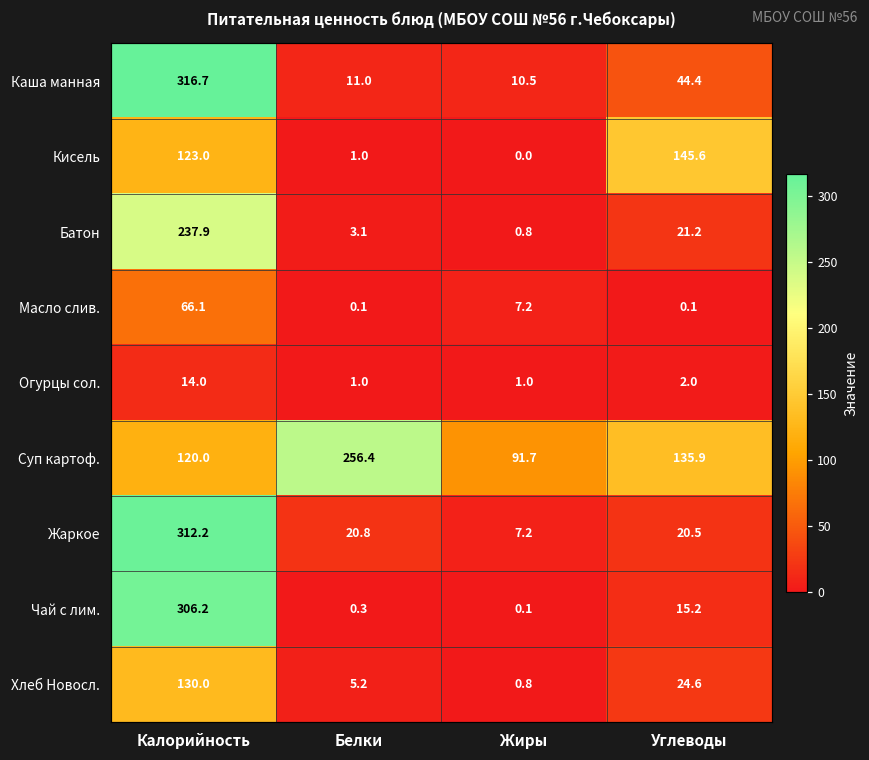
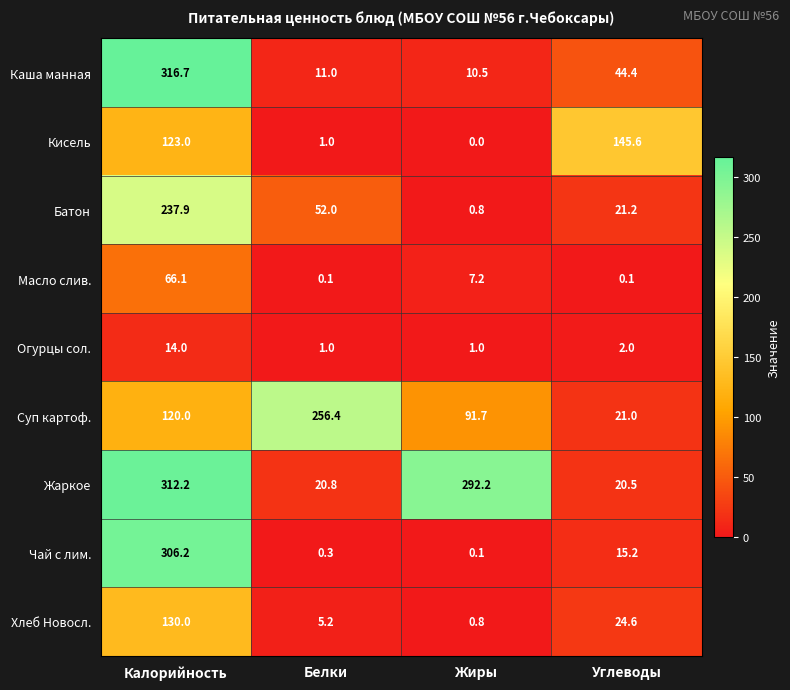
  {
    "Каша манная": {
      "Калорийность": 316.7,
      "Белки": 11.0,
      "Жиры": 10.5,
      "Углеводы": 44.4
    },
    "Кисель": {
      "Калорийность": 123.0,
      "Белки": 1.0,
      "Жиры": 0.0,
      "Углеводы": 145.6
    },
    "Батон": {
      "Калорийность": 237.9,
-     "Белки": 3.1,
+     "Белки": 52.0,
      "Жиры": 0.8,
      "Углеводы": 21.2
    },
    "Масло слив.": {
      "Калорийность": 66.1,
      "Белки": 0.1,
      "Жиры": 7.2,
      "Углеводы": 0.1
    },
    "Огурцы сол.": {
      "Калорийность": 14.0,
      "Белки": 1.0,
      "Жиры": 1.0,
      "Углеводы": 2.0
    },
    "Суп картоф.": {
      "Калорийность": 120.0,
      "Белки": 256.4,
      "Жиры": 91.7,
-     "Углеводы": 135.9
+     "Углеводы": 21.0
    },
    "Жаркое": {
      "Калорийность": 312.2,
      "Белки": 20.8,
-     "Жиры": 7.2,
+     "Жиры": 292.2,
      "Углеводы": 20.5
    },
    "Чай с лим.": {
      "Калорийность": 306.2,
      "Белки": 0.3,
      "Жиры": 0.1,
      "Углеводы": 15.2
    },
    "Хлеб Новосл.": {
      "Калорийность": 130.0,
      "Белки": 5.2,
      "Жиры": 0.8,
      "Углеводы": 24.6
    }
  }
